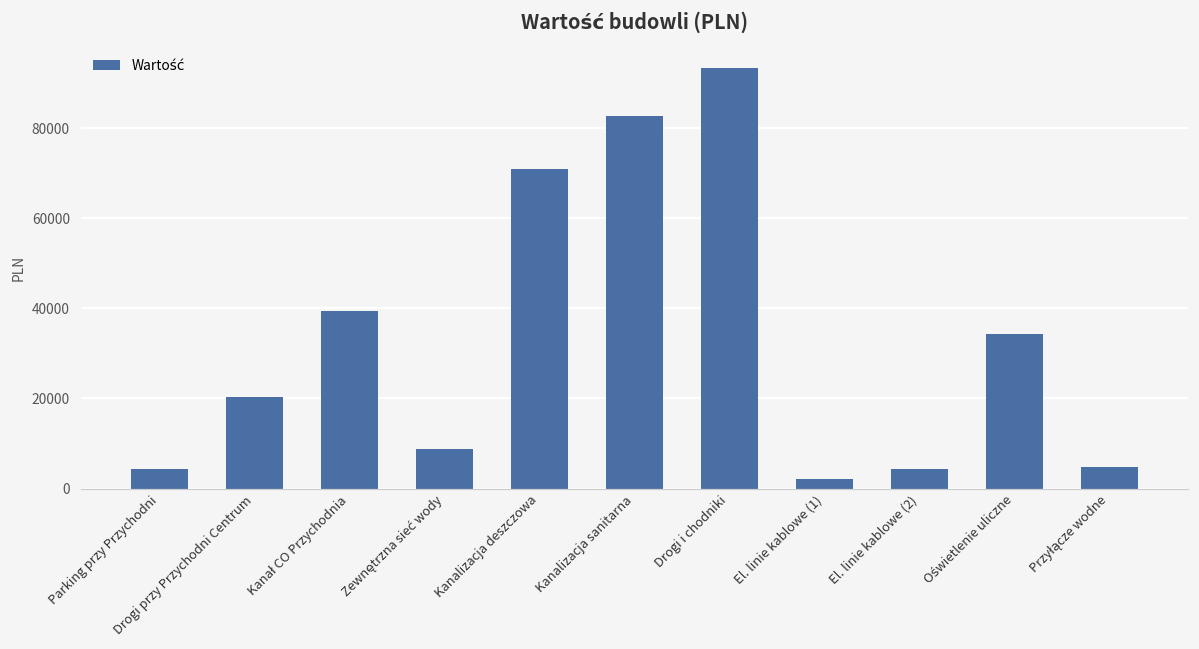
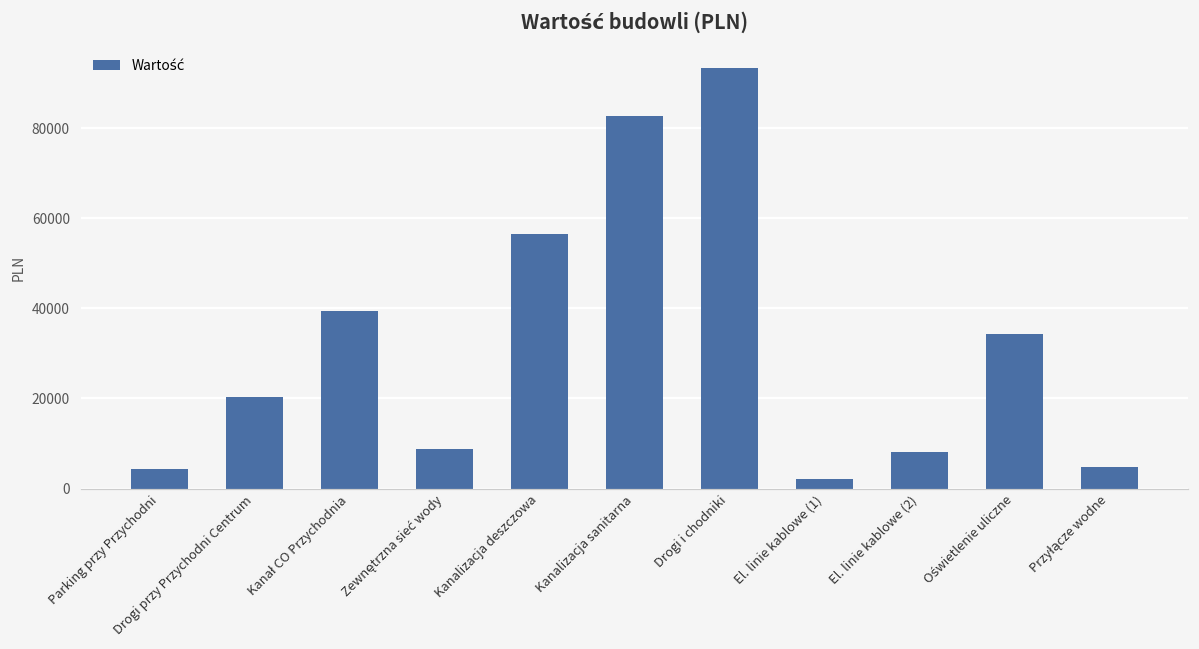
  {
    "Parking przy Przychodni": 4000,
    "Drogi przy Przychodni Centrum": 20000,
    "Kanał CO Przychodnia": 39000,
    "Zewnętrzna sieć wody": 9000,
-   "Kanalizacja deszczowa": 71000,
+   "Kanalizacja deszczowa": 57000,
    "Kanalizacja sanitarna": 83000,
    "Drogi i chodniki": 93000,
    "El. linie kablowe (1)": 2000,
-   "El. linie kablowe (2)": 4000,
+   "El. linie kablowe (2)": 8000,
    "Oświetlenie uliczne": 34000,
    "Przyłącze wodne": 5000
  }
